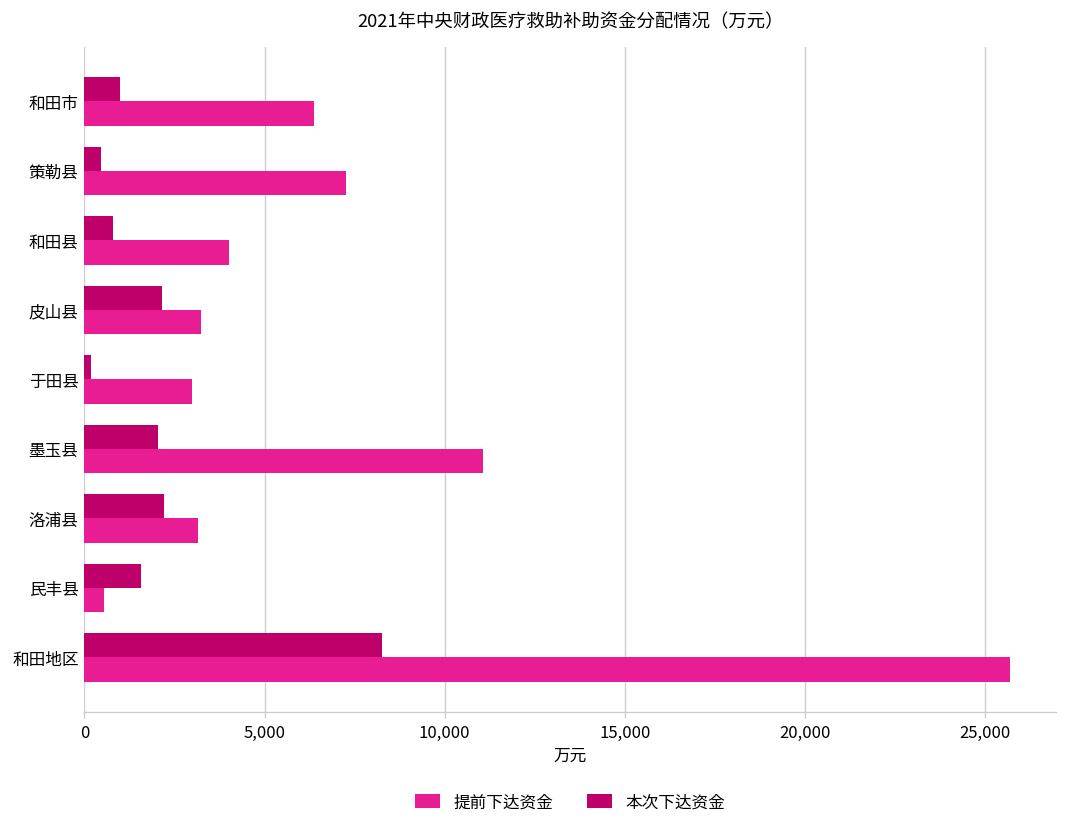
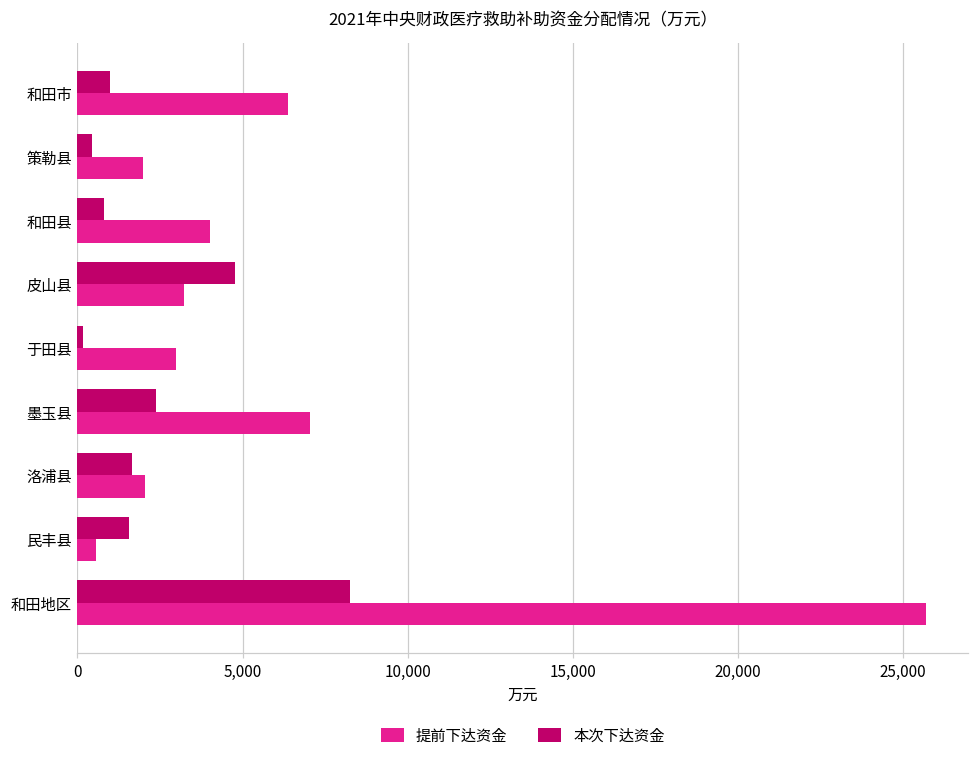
  {
    "提前下达资金": {
      "和田市": "6,400",
-     "策勒县": "7,300",
+     "策勒县": "2,000",
      "和田县": "4,000",
      "皮山县": "3,200",
      "于田县": "3,000",
-     "墨玉县": "11,100",
-     "洛浦县": "3,200",
+     "墨玉县": "7,000",
+     "洛浦县": "2,000",
      "民丰县": "600",
      "和田地区": "25,700"
    },
    "本次下达资金": {
      "和田市": "1,000",
      "策勒县": "500",
      "和田县": "800",
-     "皮山县": "2,200",
+     "皮山县": "4,800",
      "于田县": "200",
-     "墨玉县": "2,100",
-     "洛浦县": "2,200",
+     "墨玉县": "2,400",
+     "洛浦县": "1,700",
      "民丰县": "1,600",
      "和田地区": "8,300"
    }
  }
